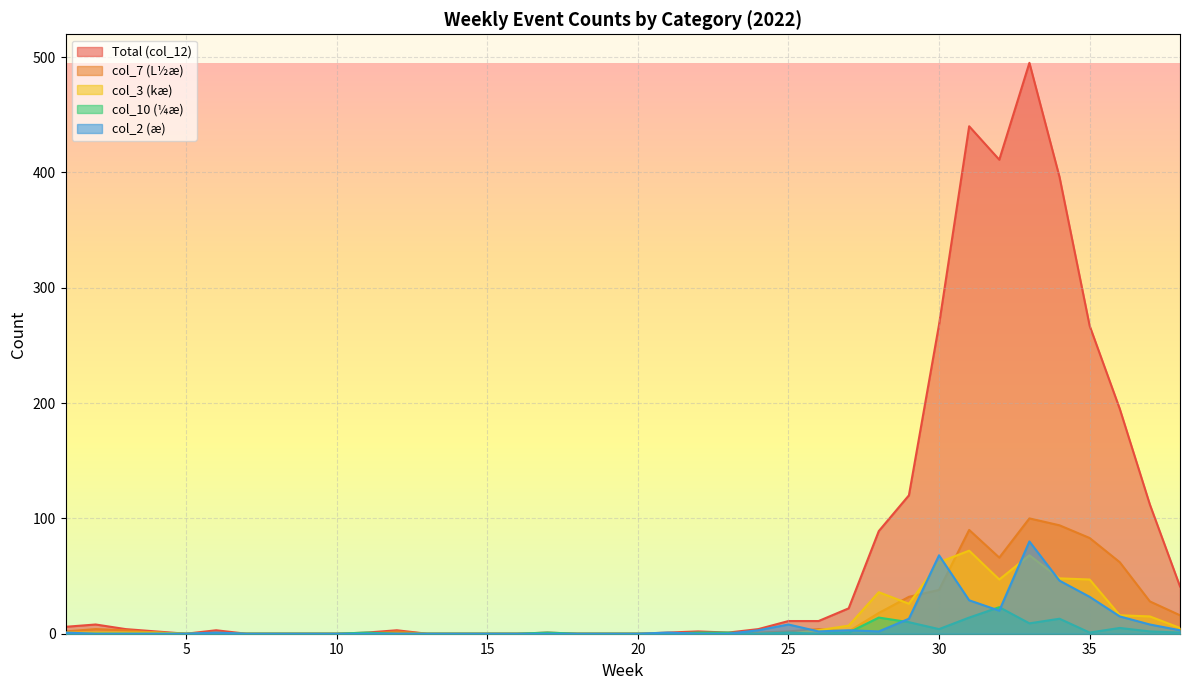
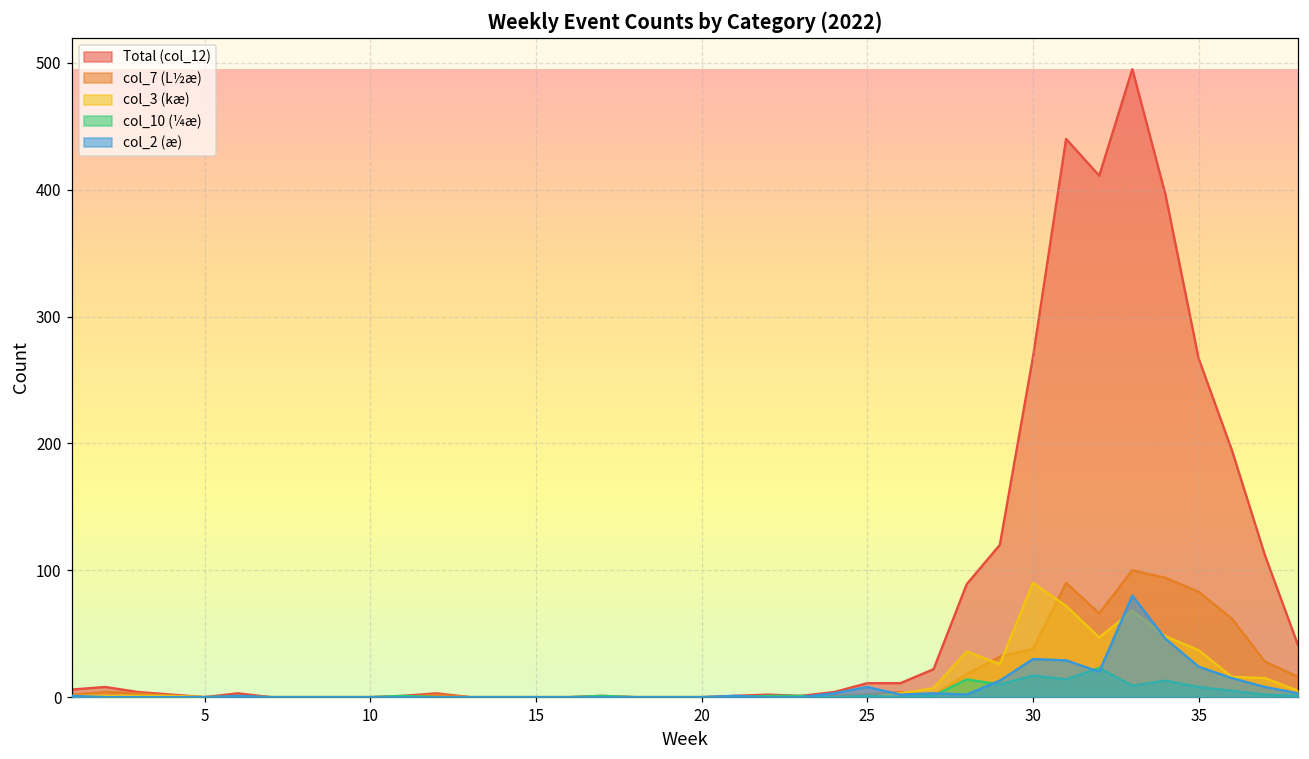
  {
    "col_3 (kæ)": {
-     "30": 62,
-     "35": 47
+     "30": 90,
+     "35": 37
    },
    "col_10 (¼æ)": {
-     "30": 4,
-     "35": 1
+     "30": 17,
+     "35": 8
    },
    "col_2 (æ)": {
      "25": 8,
-     "30": 68,
-     "35": 32
+     "30": 30,
+     "35": 24
    }
  }
